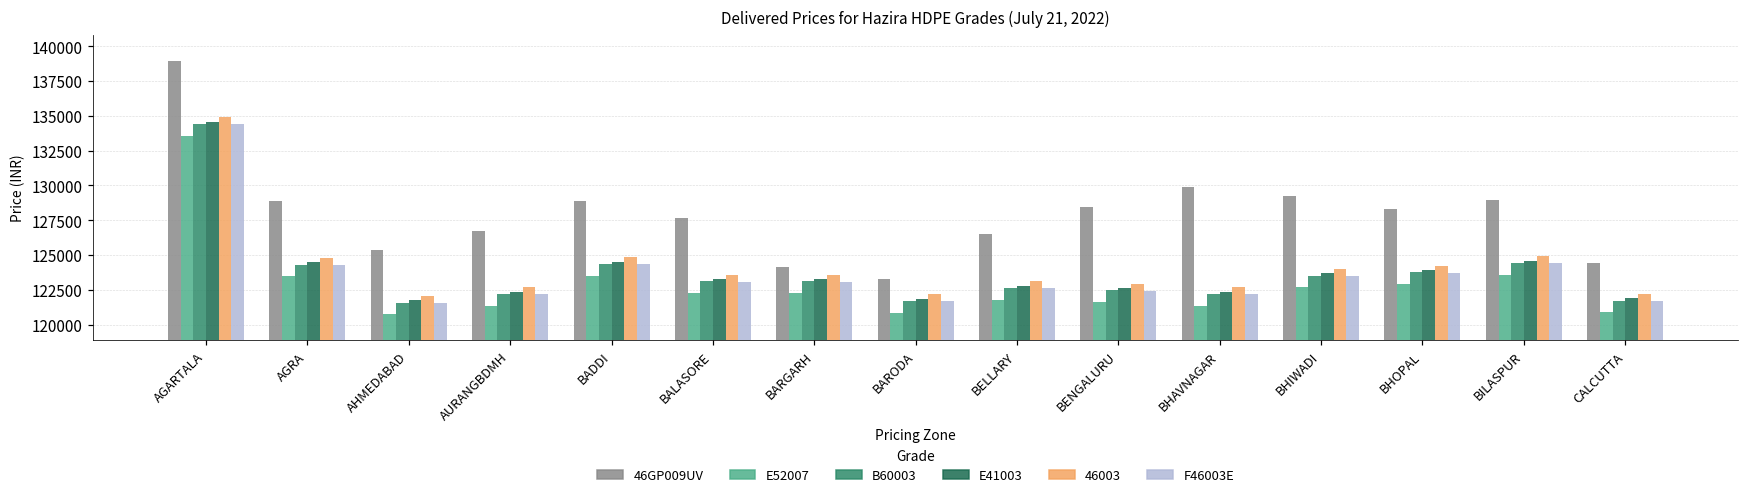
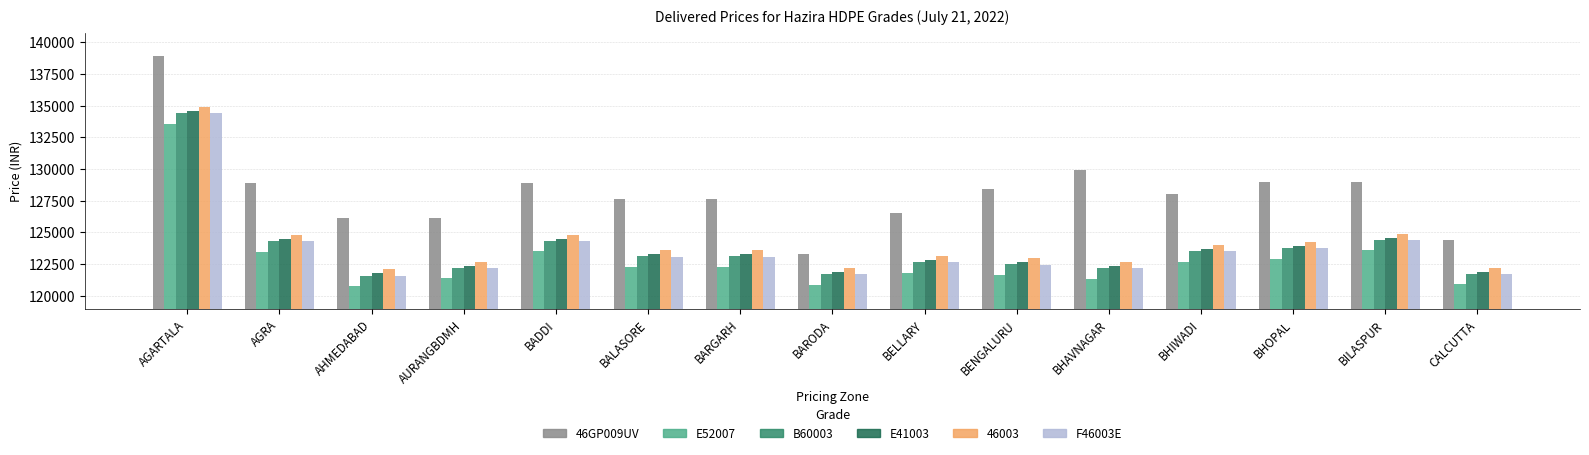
  {
    "46GP009UV": {
      "AGARTALA": 139000,
      "AGRA": 128900,
-     "AHMEDABAD": 125300,
-     "AURANGBDMH": 126800,
+     "AHMEDABAD": 126100,
+     "AURANGBDMH": 126100,
      "BADDI": 128900,
      "BALASORE": 127700,
-     "BARGARH": 124200,
+     "BARGARH": 127700,
      "BARODA": 123300,
      "BELLARY": 126500,
      "BENGALURU": 128400,
      "BHAVNAGAR": 129900,
-     "BHIWADI": 129200,
-     "BHOPAL": 128300,
+     "BHIWADI": 128100,
+     "BHOPAL": 129000,
      "BILASPUR": 129000,
      "CALCUTTA": 124400
    },
    "46003": {
      "AGARTALA": 134900,
      "AGRA": 124800,
      "AHMEDABAD": 122100,
      "AURANGBDMH": 122700,
      "BADDI": 124800,
      "BALASORE": 123600,
      "BARGARH": 123600,
      "BARODA": 122200,
      "BELLARY": 123100,
      "BENGALURU": 123000,
      "BHAVNAGAR": 122700,
      "BHIWADI": 124000,
      "BHOPAL": 124300,
      "BILASPUR": 124900,
      "CALCUTTA": 122200
    },
    "F46003E": {
      "AGARTALA": 134400,
      "AGRA": 124300,
      "AHMEDABAD": 121600,
      "AURANGBDMH": 122200,
      "BADDI": 124300,
      "BALASORE": 123100,
      "BARGARH": 123100,
      "BARODA": 121700,
      "BELLARY": 122600,
      "BENGALURU": 122500,
      "BHAVNAGAR": 122200,
      "BHIWADI": 123500,
      "BHOPAL": 123800,
      "BILASPUR": 124400,
      "CALCUTTA": 121700
    }
  }
